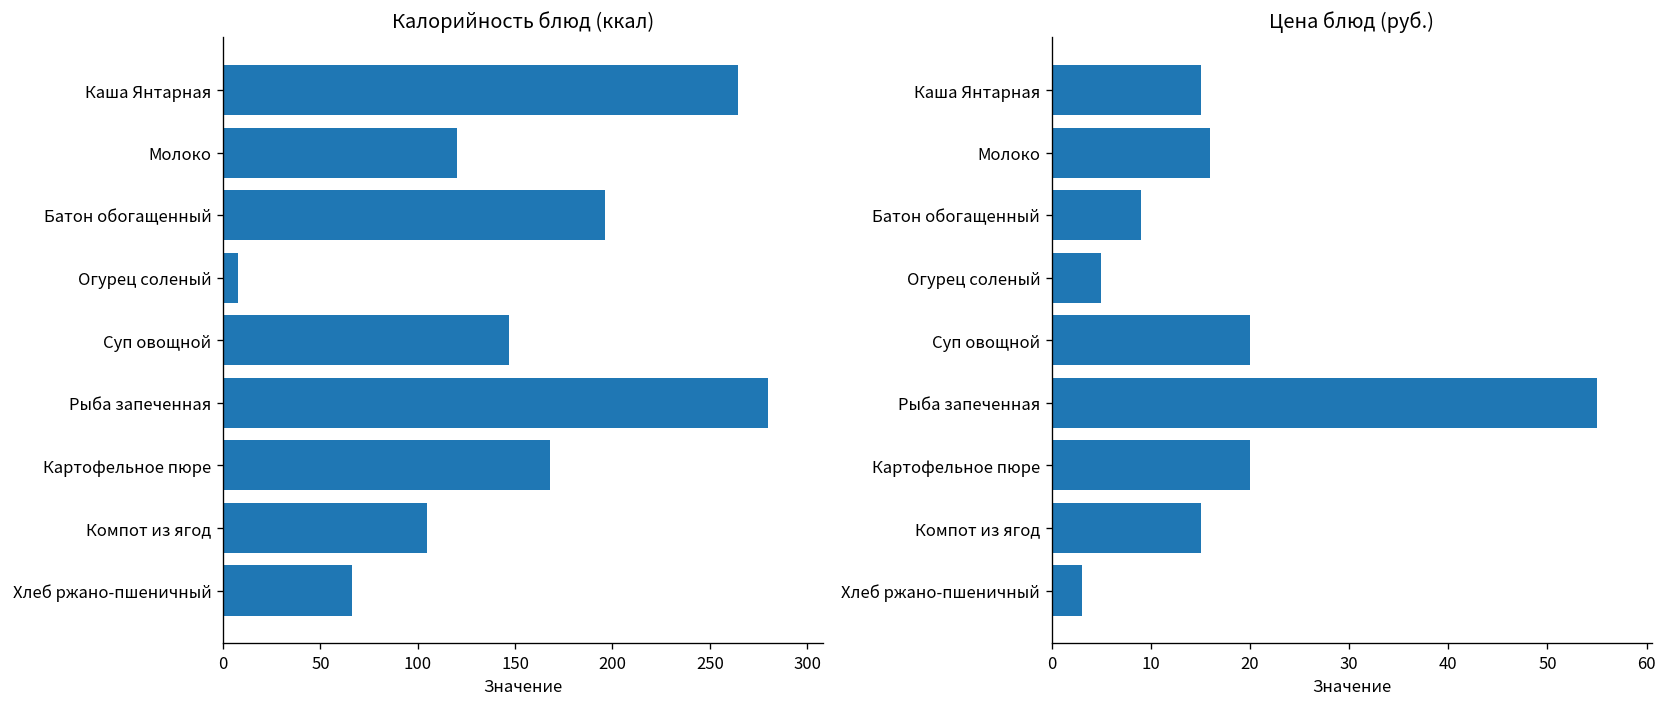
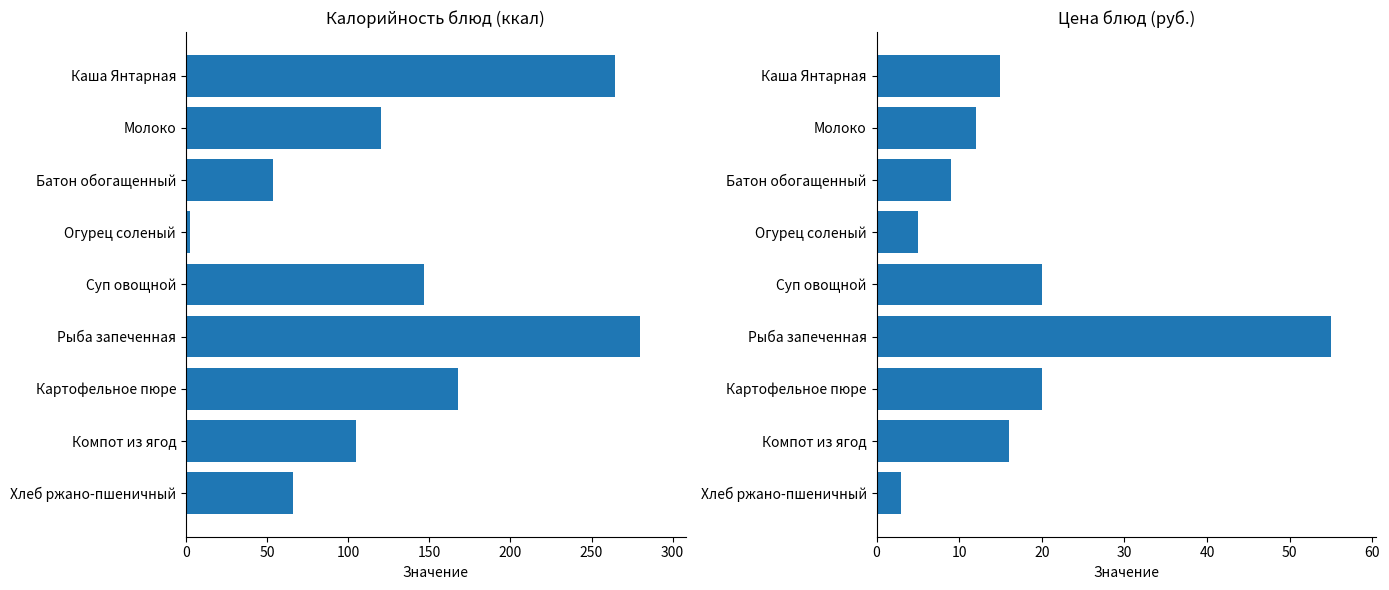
  {
    "Калорийность блюд (ккал)": {
      "Каша Янтарная": 265,
      "Молоко": 120,
-     "Батон обогащенный": 196,
-     "Огурец соленый": 8,
+     "Батон обогащенный": 54,
+     "Огурец соленый": 3,
      "Суп овощной": 147,
      "Рыба запеченная": 280,
      "Картофельное пюре": 168,
      "Компот из ягод": 105,
      "Хлеб ржано-пшеничный": 66
    },
    "Цена блюд (руб.)": {
      "Каша Янтарная": 15,
-     "Молоко": 16,
+     "Молоко": 12,
      "Батон обогащенный": 9,
      "Огурец соленый": 5,
      "Суп овощной": 20,
      "Рыба запеченная": 55,
      "Картофельное пюре": 20,
-     "Компот из ягод": 15,
+     "Компот из ягод": 16,
      "Хлеб ржано-пшеничный": 3
    }
  }
